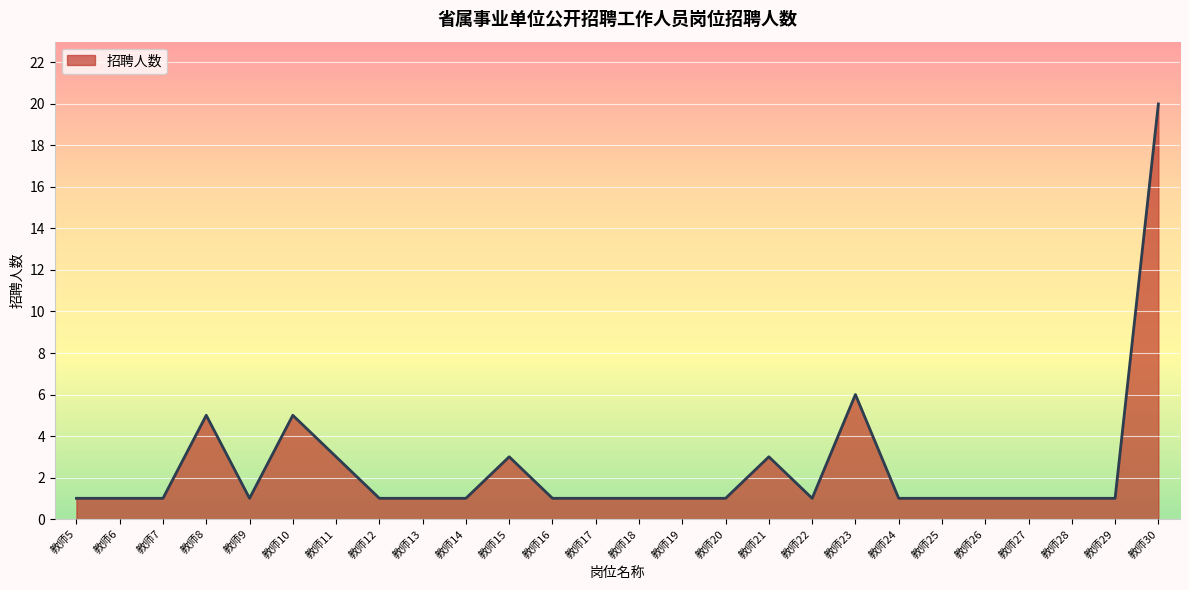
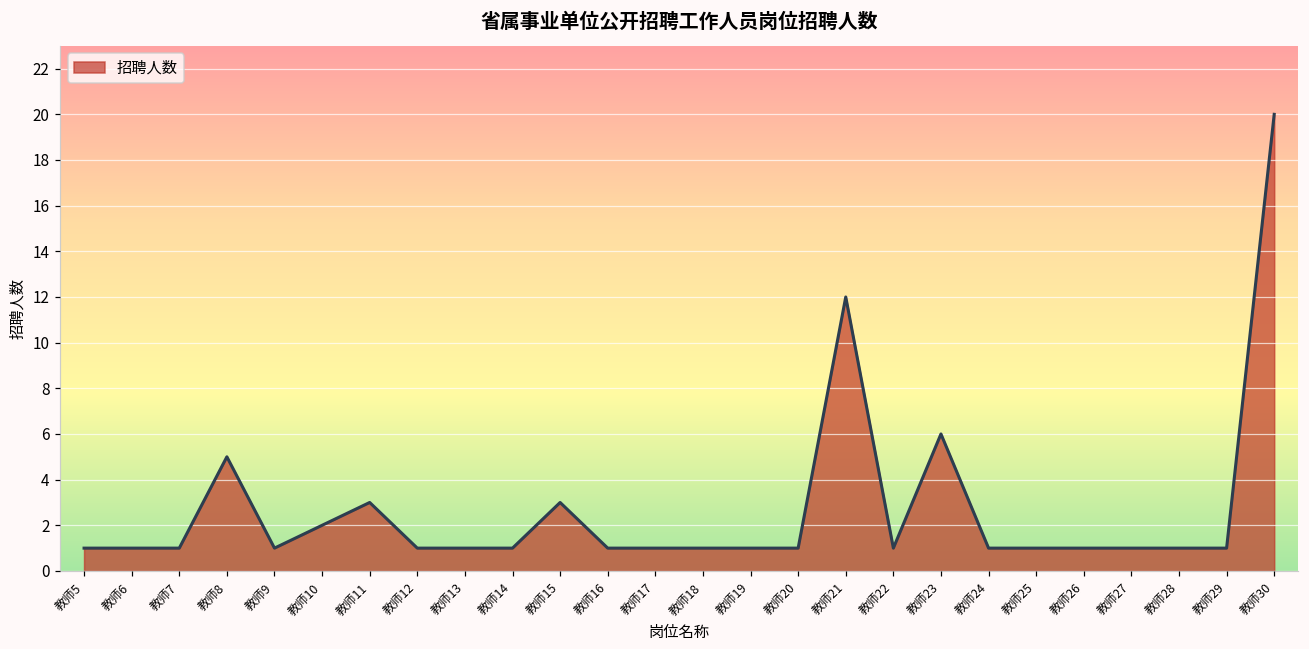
  {
    "教师5": 1,
    "教师6": 1,
    "教师7": 1,
    "教师8": 5,
    "教师9": 1,
-   "教师10": 5,
+   "教师10": 2,
    "教师11": 3,
    "教师12": 1,
    "教师13": 1,
    "教师14": 1,
    "教师15": 3,
    "教师16": 1,
    "教师17": 1,
    "教师18": 1,
    "教师19": 1,
    "教师20": 1,
-   "教师21": 3,
+   "教师21": 12,
    "教师22": 1,
    "教师23": 6,
    "教师24": 1,
    "教师25": 1,
    "教师26": 1,
    "教师27": 1,
    "教师28": 1,
    "教师29": 1,
    "教师30": 20
  }
